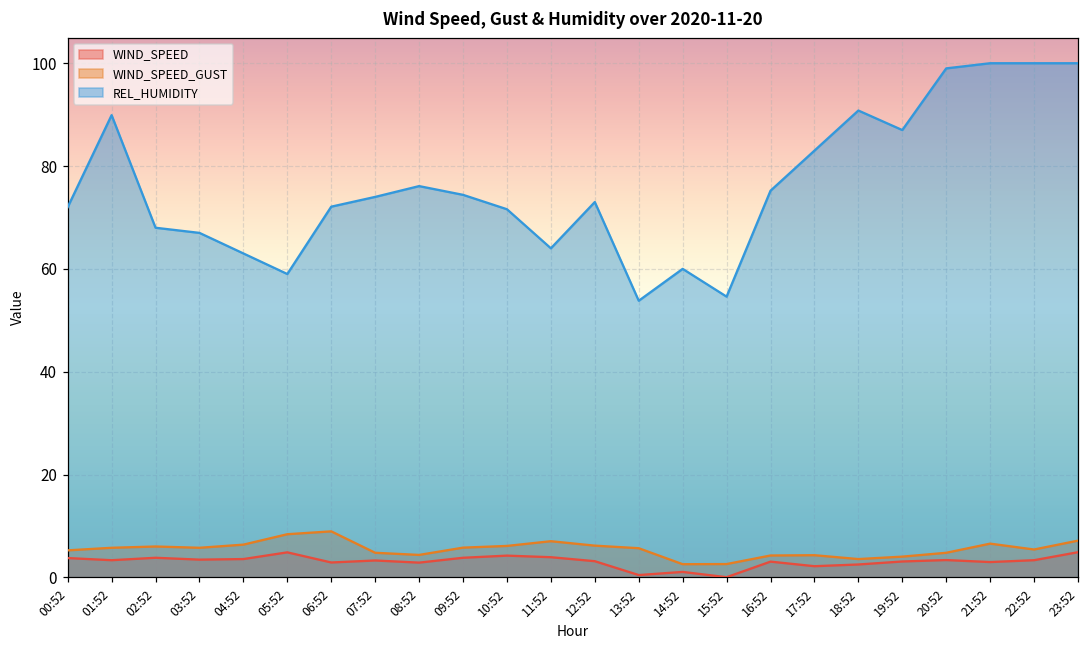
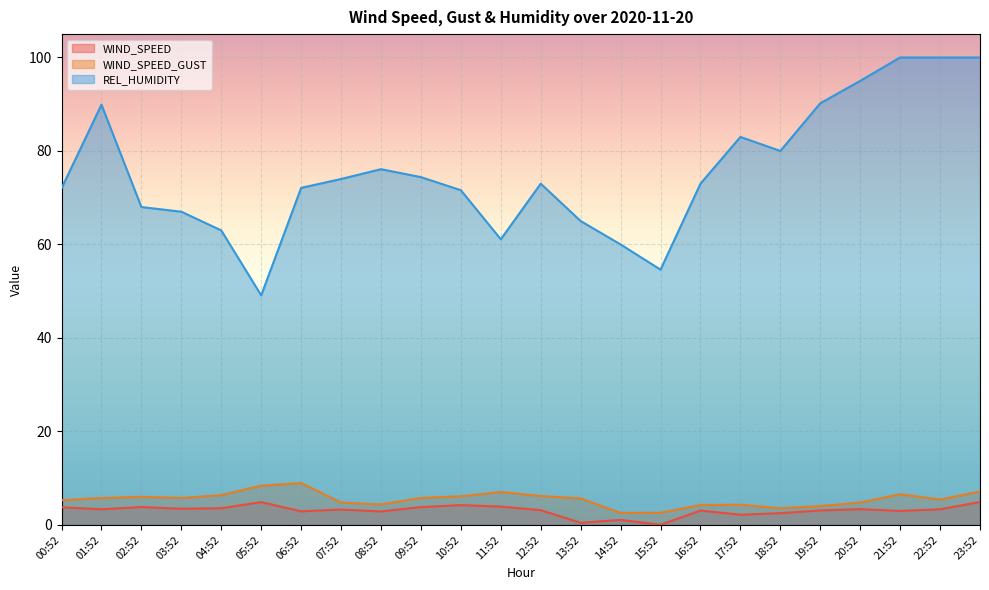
  {
    "REL_HUMIDITY": {
      "00:52": 72,
      "01:52": 90,
      "02:52": 68,
      "03:52": 67,
      "04:52": 63,
-     "05:52": 59,
+     "05:52": 49,
      "06:52": 72,
      "07:52": 74,
      "08:52": 76,
      "09:52": 74,
      "10:52": 72,
-     "11:52": 64,
+     "11:52": 61,
      "12:52": 73,
-     "13:52": 54,
+     "13:52": 65,
      "14:52": 60,
      "15:52": 55,
-     "16:52": 75,
+     "16:52": 73,
      "17:52": 83,
-     "18:52": 91,
-     "19:52": 87,
-     "20:52": 99,
+     "18:52": 80,
+     "19:52": 90,
+     "20:52": 95,
      "21:52": 100,
      "22:52": 100,
      "23:52": 100
    }
  }
